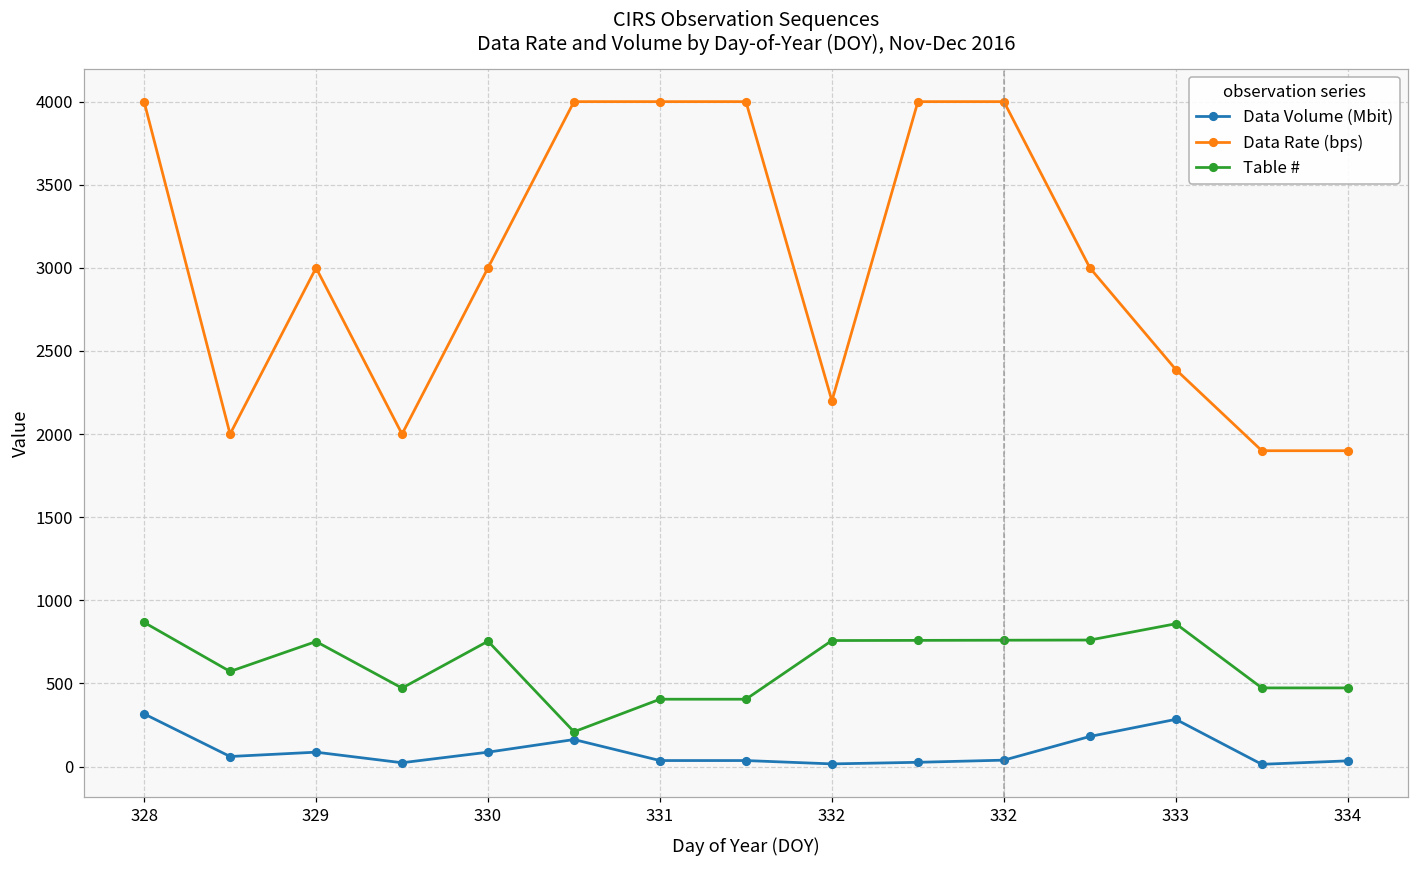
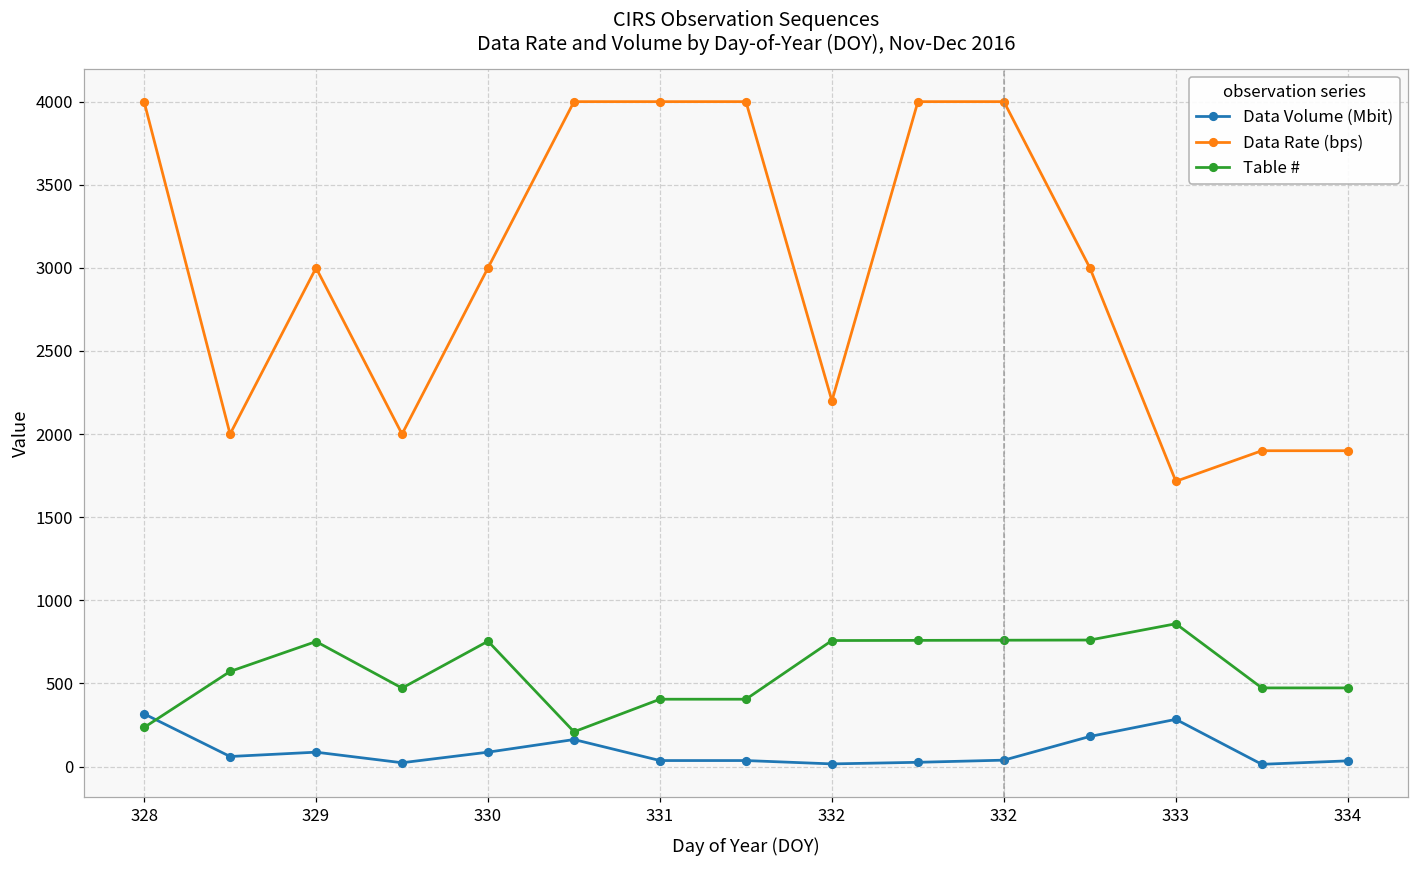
  {
    "Data Volume (Mbit)": {
      "328": 320,
      "333": 280
    },
    "Data Rate (bps)": {
      "328": 4000,
-     "333": 2390
+     "333": 1720
    },
    "Table #": {
-     "328": 870,
+     "328": 240,
      "333": 860
    }
  }
